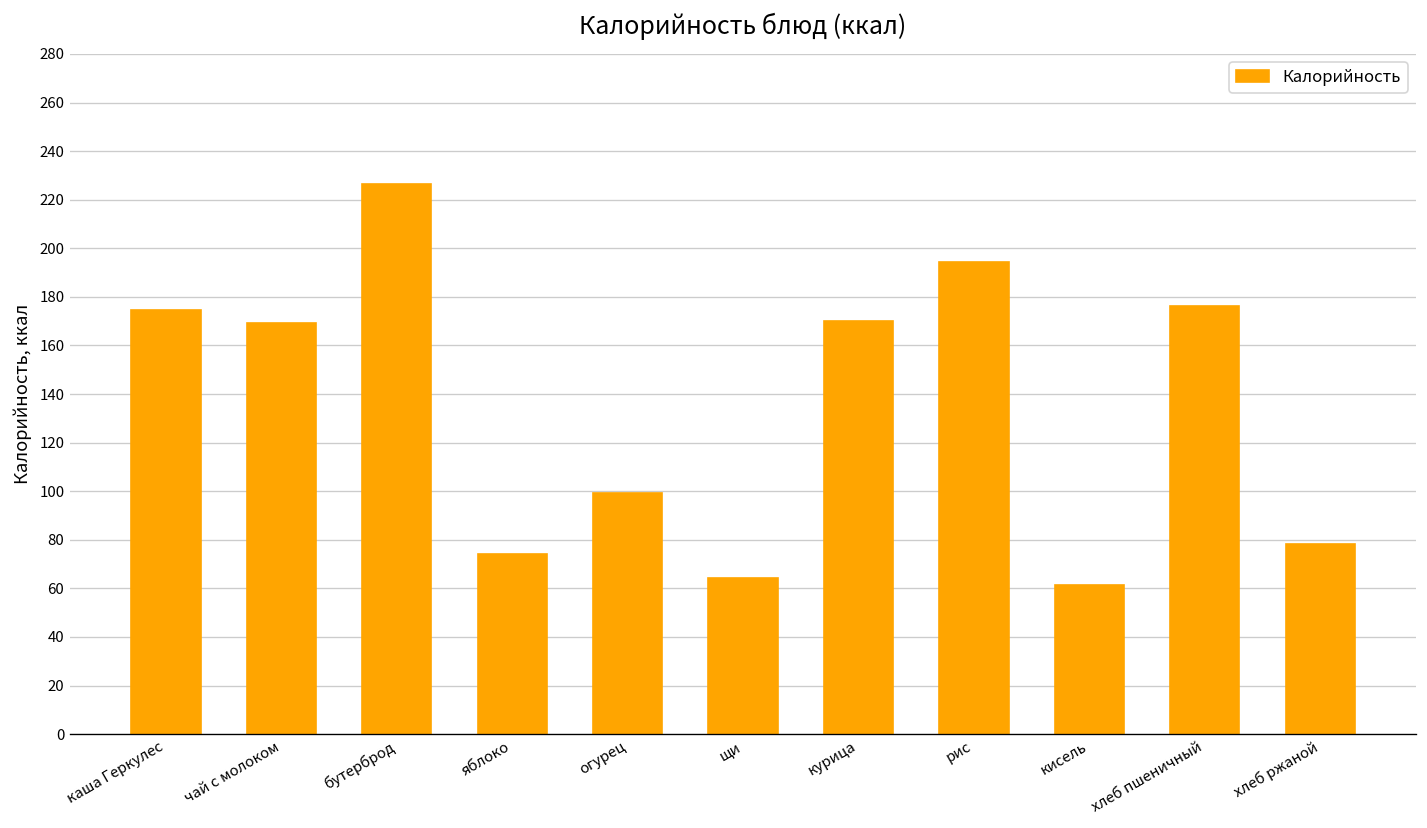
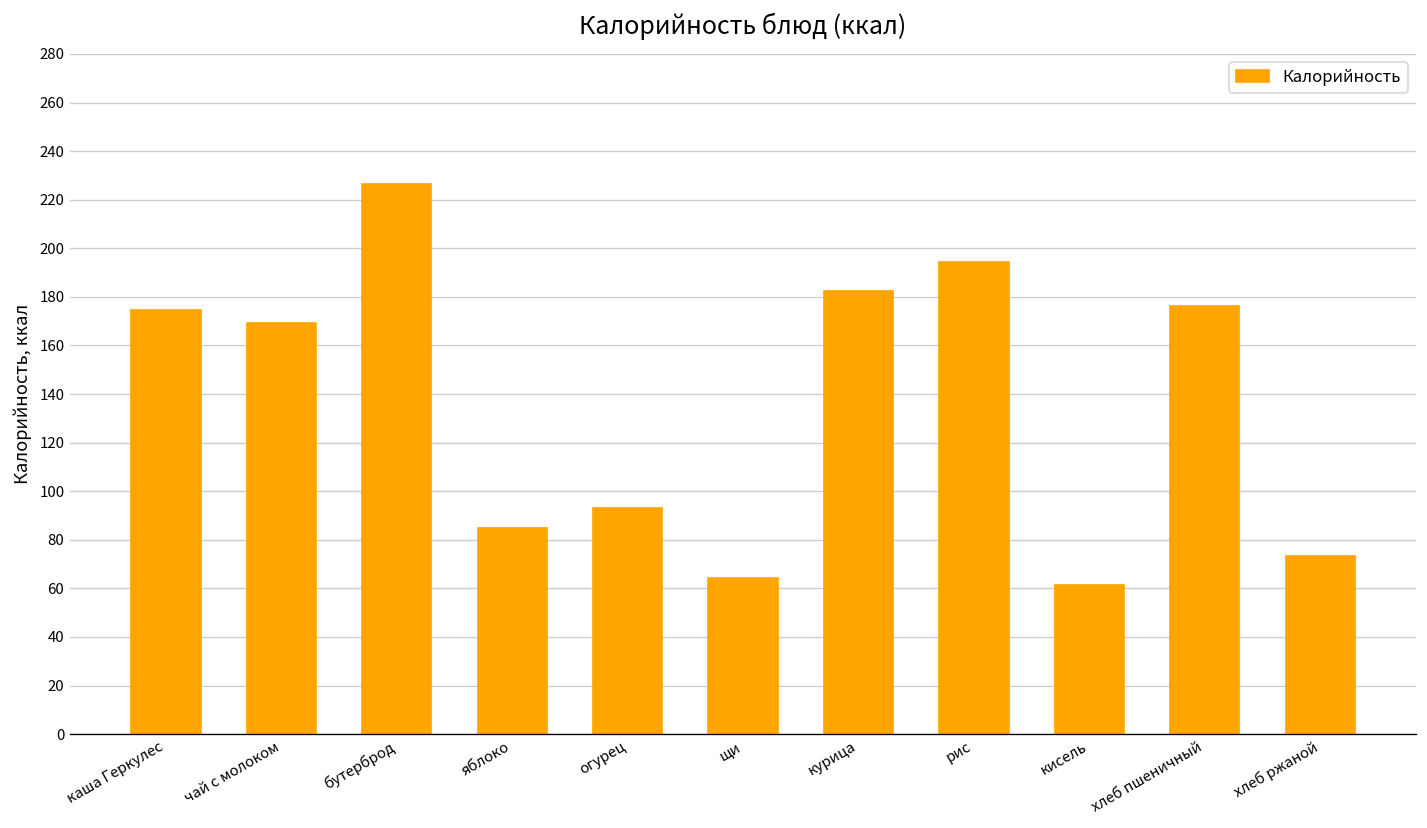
  {
    "каша Геркулес": 175,
    "чай с молоком": 169,
    "бутерброд": 226,
-   "яблоко": 74,
-   "огурец": 99,
+   "яблоко": 85,
+   "огурец": 93,
    "щи": 64,
-   "курица": 170,
+   "курица": 182,
    "рис": 194,
    "кисель": 61,
    "хлеб пшеничный": 176,
-   "хлеб ржаной": 78
+   "хлеб ржаной": 73
  }
